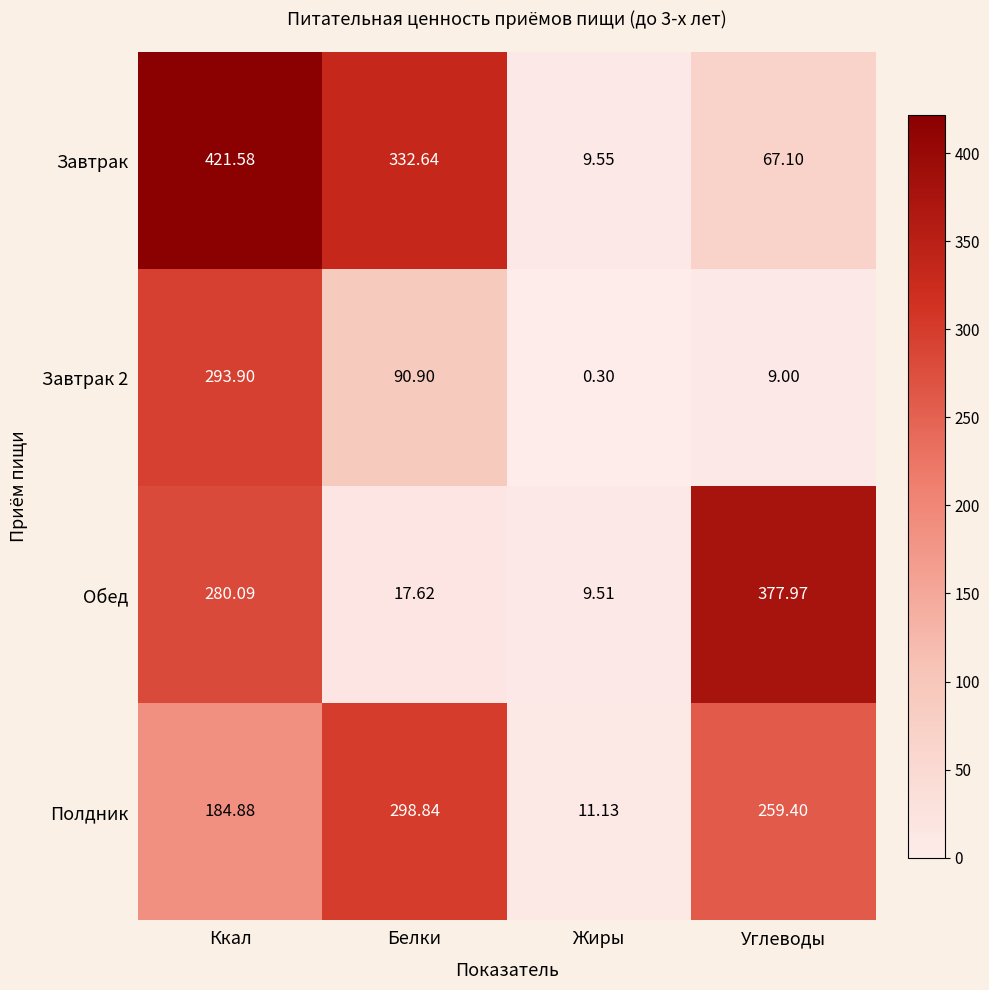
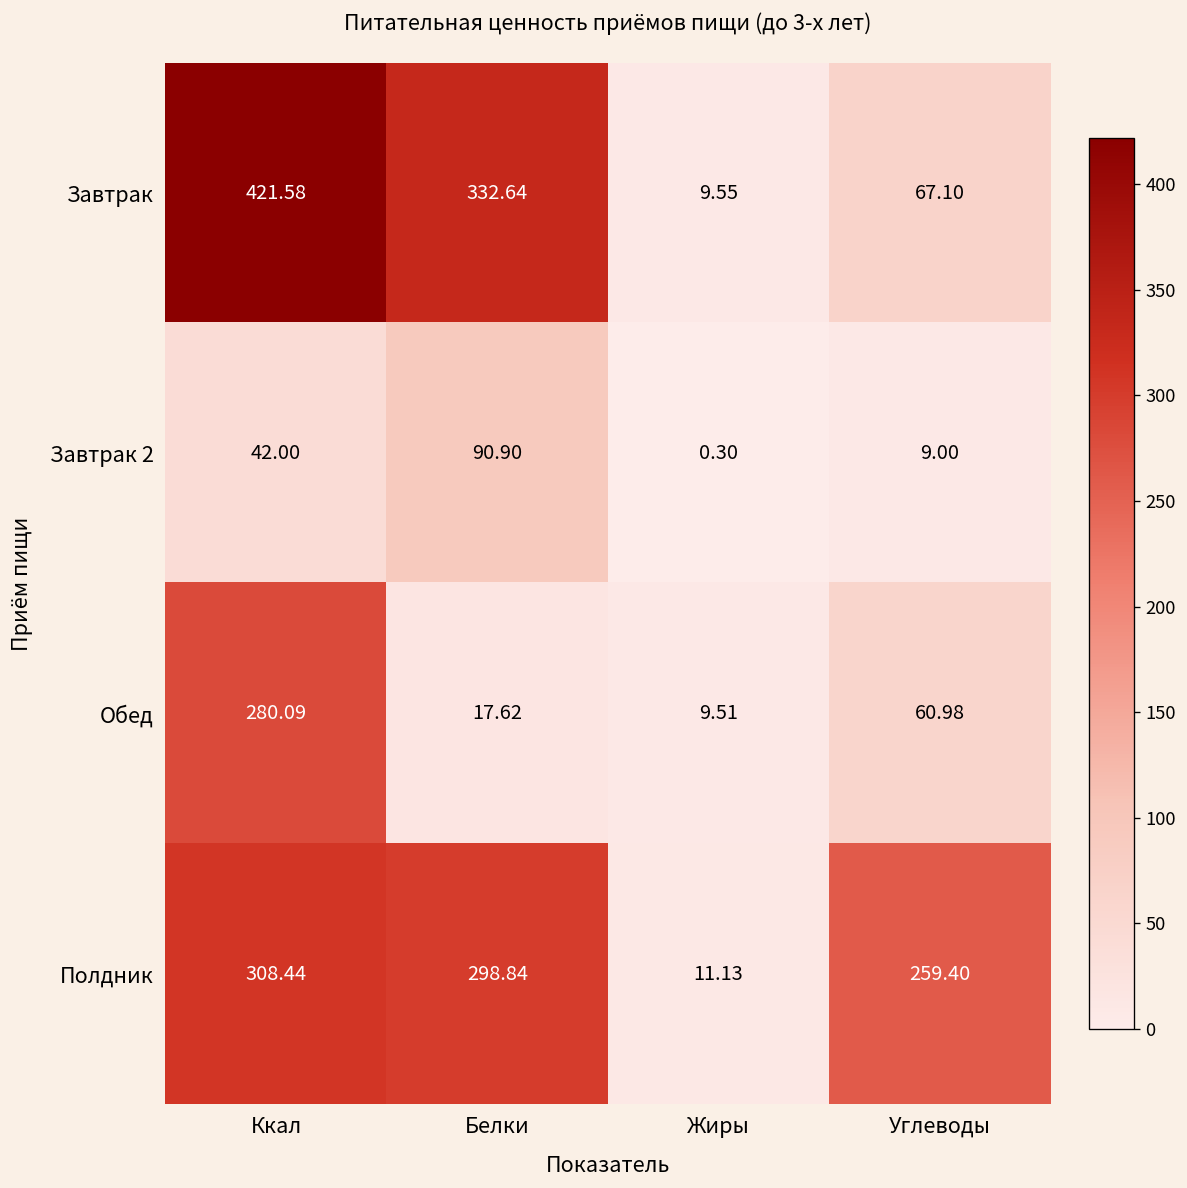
  {
    "Завтрак": {
      "Ккал": 421.58,
      "Белки": 332.64,
      "Жиры": 9.55,
      "Углеводы": 67.10
    },
    "Завтрак 2": {
-     "Ккал": 293.90,
+     "Ккал": 42.00,
      "Белки": 90.90,
      "Жиры": 0.30,
      "Углеводы": 9.00
    },
    "Обед": {
      "Ккал": 280.09,
      "Белки": 17.62,
      "Жиры": 9.51,
-     "Углеводы": 377.97
+     "Углеводы": 60.98
    },
    "Полдник": {
-     "Ккал": 184.88,
+     "Ккал": 308.44,
      "Белки": 298.84,
      "Жиры": 11.13,
      "Углеводы": 259.40
    }
  }
